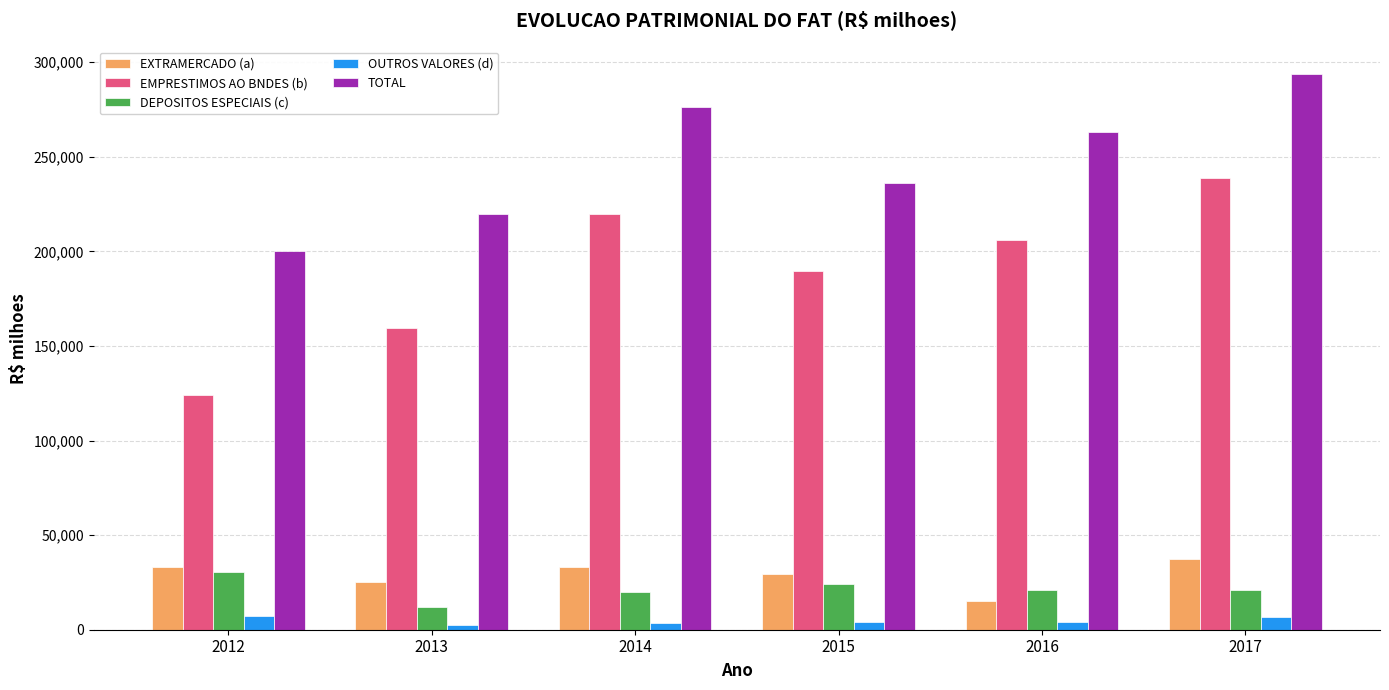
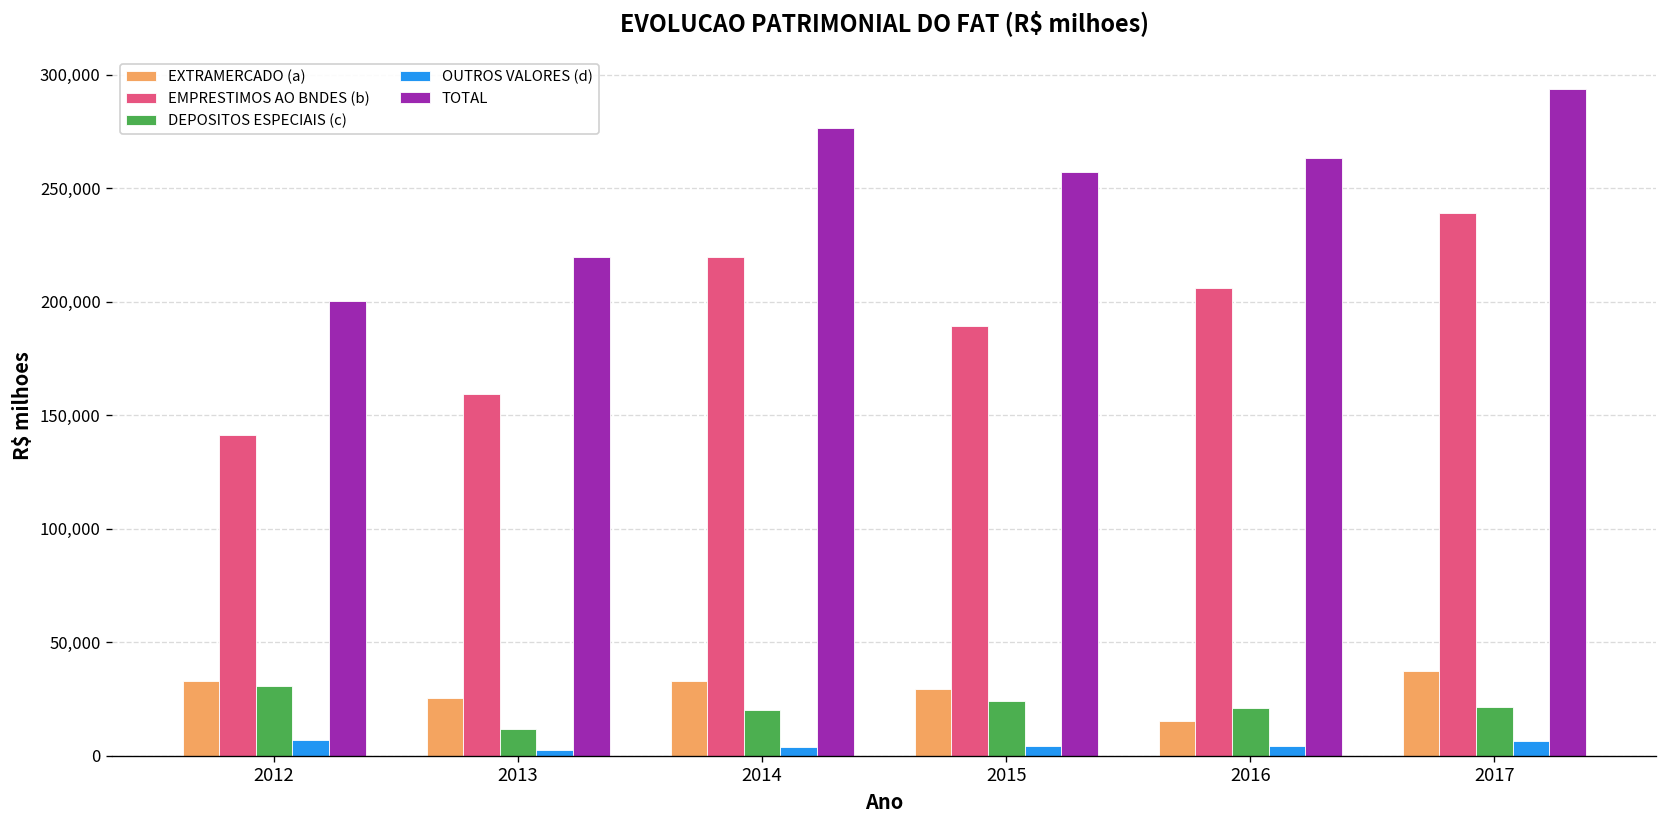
  {
    "EXTRAMERCADO (a)": {
      "2012": "33,000",
      "2013": "25,000",
      "2014": "33,000",
      "2015": "29,000",
      "2016": "15,000",
      "2017": "38,000"
    },
    "EMPRESTIMOS AO BNDES (b)": {
-     "2012": "124,000",
+     "2012": "141,000",
      "2013": "159,000",
      "2014": "220,000",
      "2015": "189,000",
      "2016": "206,000",
      "2017": "239,000"
    },
    "DEPOSITOS ESPECIAIS (c)": {
      "2012": "31,000",
      "2013": "12,000",
      "2014": "20,000",
      "2015": "24,000",
      "2016": "21,000",
      "2017": "21,000"
    },
    "OUTROS VALORES (d)": {
      "2012": "7,000",
      "2013": "3,000",
      "2014": "4,000",
      "2015": "4,000",
      "2016": "4,000",
      "2017": "6,000"
    },
    "TOTAL": {
      "2012": "200,000",
      "2013": "220,000",
      "2014": "276,000",
-     "2015": "236,000",
+     "2015": "257,000",
      "2016": "263,000",
      "2017": "293,000"
    }
  }
